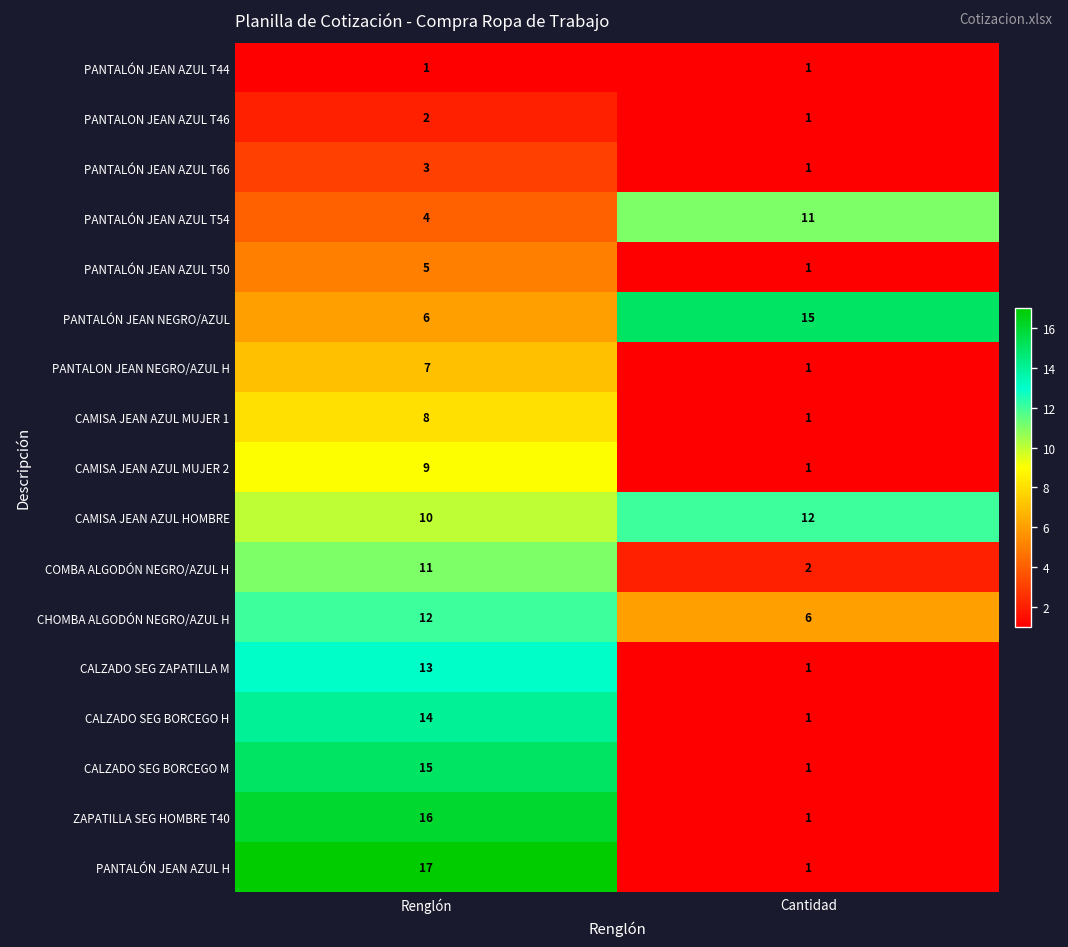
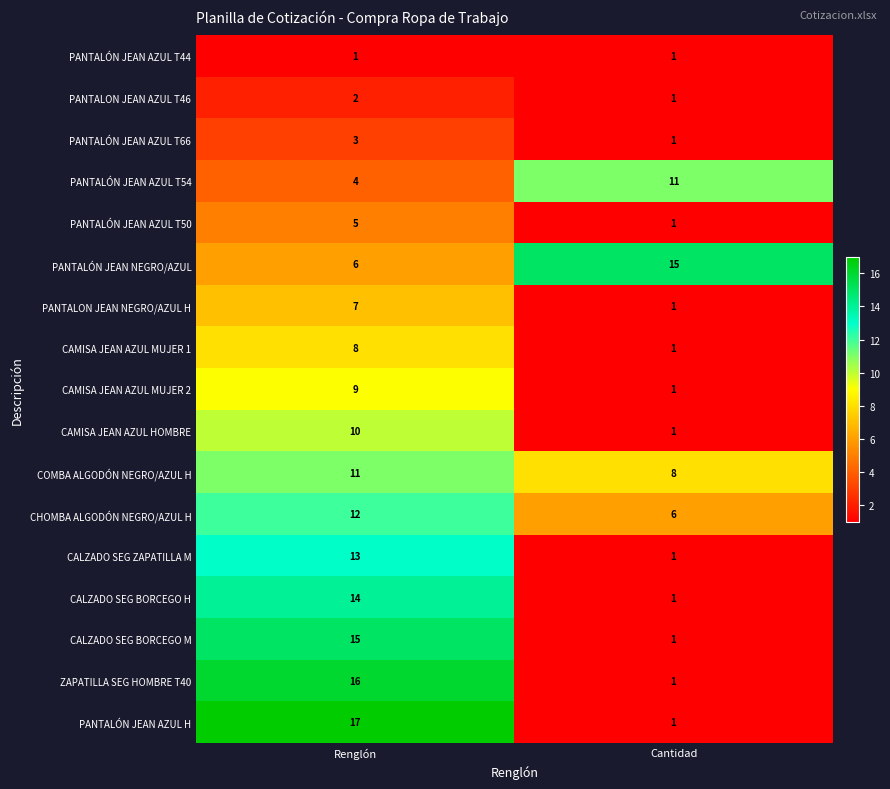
  {
    "PANTALÓN JEAN AZUL T44": {
      "Renglón": 1,
      "Cantidad": 1
    },
    "PANTALON JEAN AZUL T46": {
      "Renglón": 2,
      "Cantidad": 1
    },
    "PANTALÓN JEAN AZUL T66": {
      "Renglón": 3,
      "Cantidad": 1
    },
    "PANTALÓN JEAN AZUL T54": {
      "Renglón": 4,
      "Cantidad": 11
    },
    "PANTALÓN JEAN AZUL T50": {
      "Renglón": 5,
      "Cantidad": 1
    },
    "PANTALÓN JEAN NEGRO/AZUL": {
      "Renglón": 6,
      "Cantidad": 15
    },
    "PANTALON JEAN NEGRO/AZUL H": {
      "Renglón": 7,
      "Cantidad": 1
    },
    "CAMISA JEAN AZUL MUJER 1": {
      "Renglón": 8,
      "Cantidad": 1
    },
    "CAMISA JEAN AZUL MUJER 2": {
      "Renglón": 9,
      "Cantidad": 1
    },
    "CAMISA JEAN AZUL HOMBRE": {
      "Renglón": 10,
-     "Cantidad": 12
+     "Cantidad": 1
    },
    "COMBA ALGODÓN NEGRO/AZUL H": {
      "Renglón": 11,
-     "Cantidad": 2
+     "Cantidad": 8
    },
    "CHOMBA ALGODÓN NEGRO/AZUL H": {
      "Renglón": 12,
      "Cantidad": 6
    },
    "CALZADO SEG ZAPATILLA M": {
      "Renglón": 13,
      "Cantidad": 1
    },
    "CALZADO SEG BORCEGO H": {
      "Renglón": 14,
      "Cantidad": 1
    },
    "CALZADO SEG BORCEGO M": {
      "Renglón": 15,
      "Cantidad": 1
    },
    "ZAPATILLA SEG HOMBRE T40": {
      "Renglón": 16,
      "Cantidad": 1
    },
    "PANTALÓN JEAN AZUL H": {
      "Renglón": 17,
      "Cantidad": 1
    }
  }
